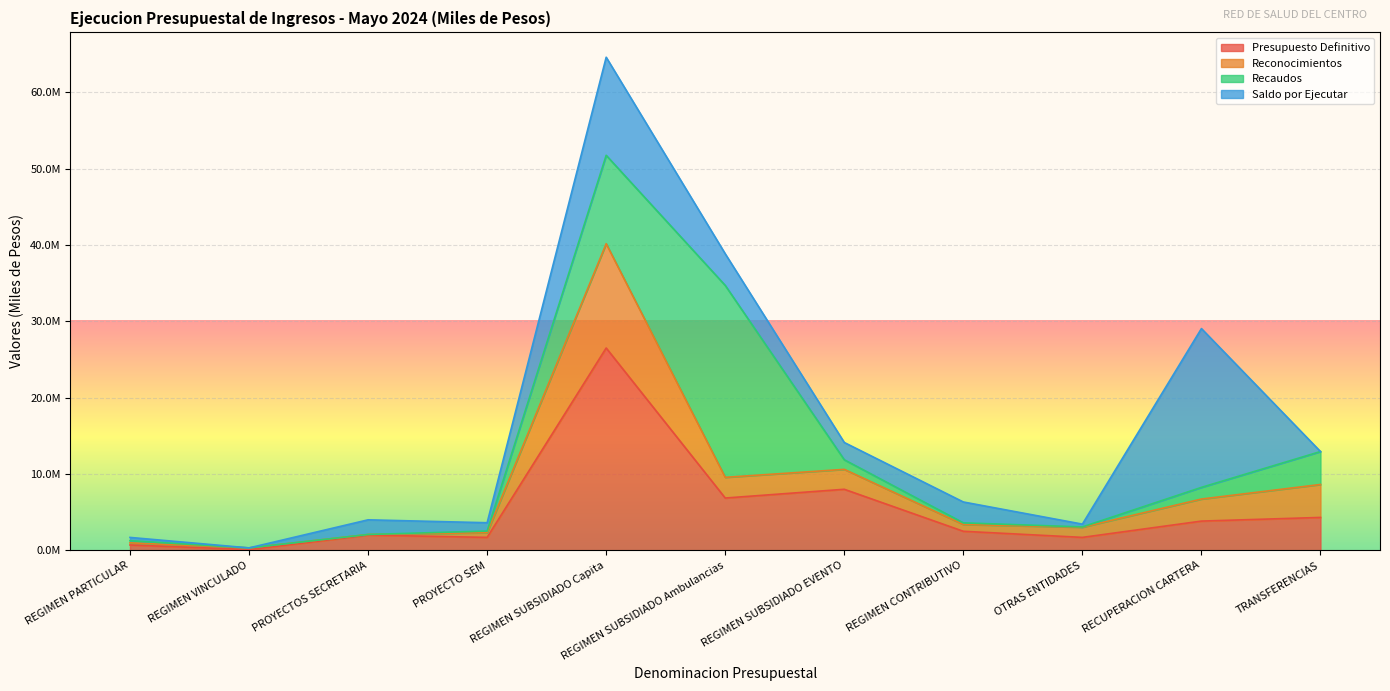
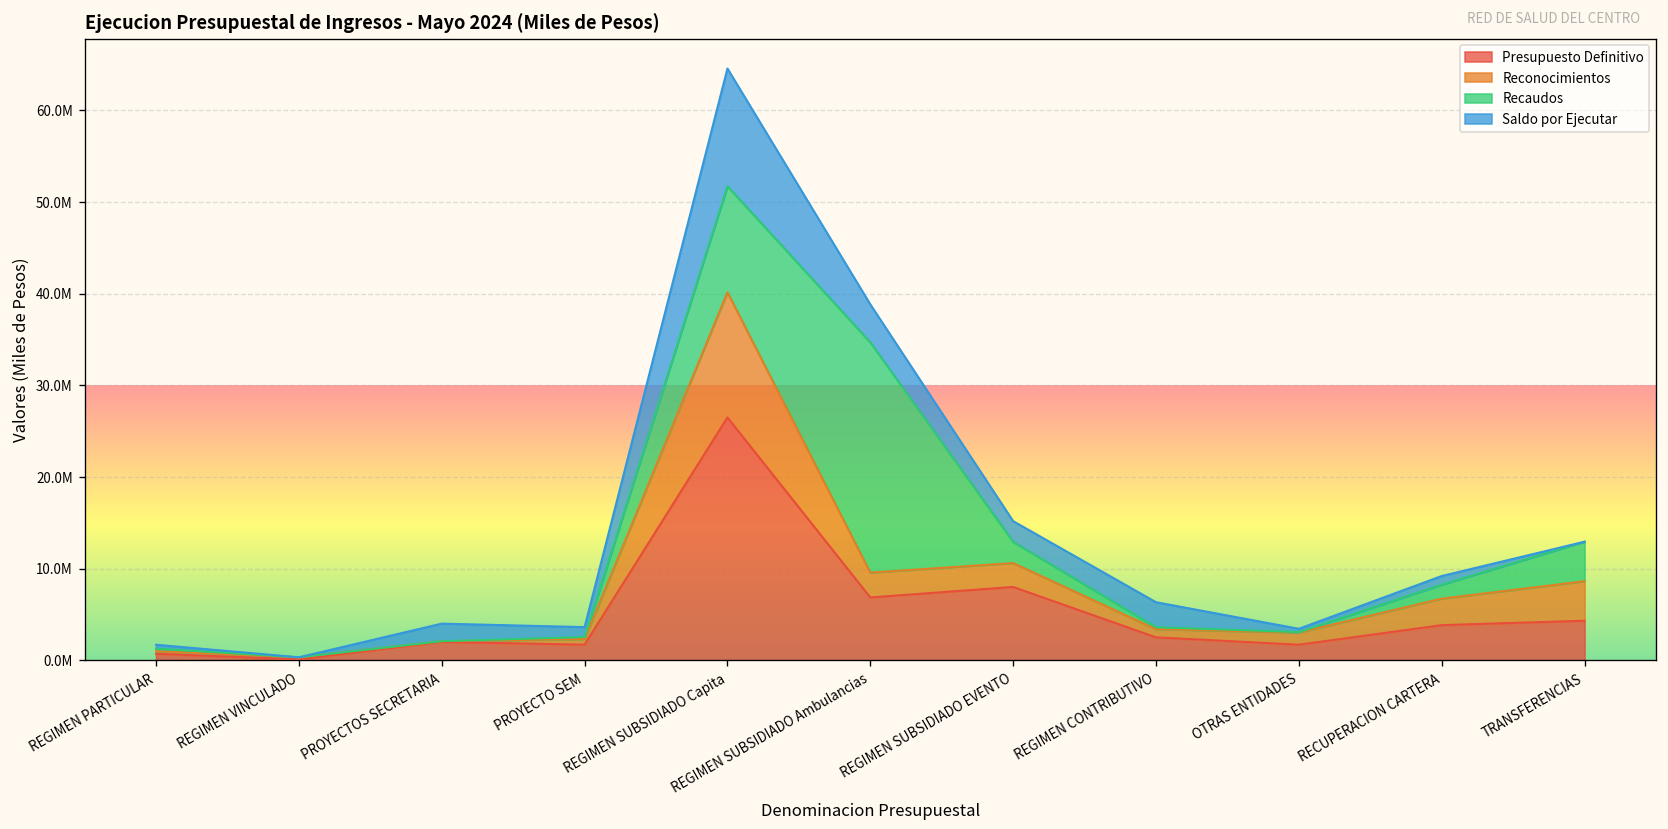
  {
    "Recaudos": {
      "REGIMEN SUBSIDIADO Capita": 12000000,
      "REGIMEN SUBSIDIADO Ambulancias": 25000000,
-     "REGIMEN SUBSIDIADO EVENTO": 1000000,
+     "REGIMEN SUBSIDIADO EVENTO": 2000000,
      "RECUPERACION CARTERA": 2000000
    },
    "Saldo por Ejecutar": {
      "REGIMEN PARTICULAR": 0,
      "PROYECTOS SECRETARIA": 2000000,
      "PROYECTO SEM": 1000000,
      "REGIMEN SUBSIDIADO Capita": 13000000,
      "REGIMEN SUBSIDIADO Ambulancias": 4000000,
      "REGIMEN SUBSIDIADO EVENTO": 2000000,
      "REGIMEN CONTRIBUTIVO": 3000000,
      "OTRAS ENTIDADES": 0,
-     "RECUPERACION CARTERA": 21000000
+     "RECUPERACION CARTERA": 1000000
    }
  }
